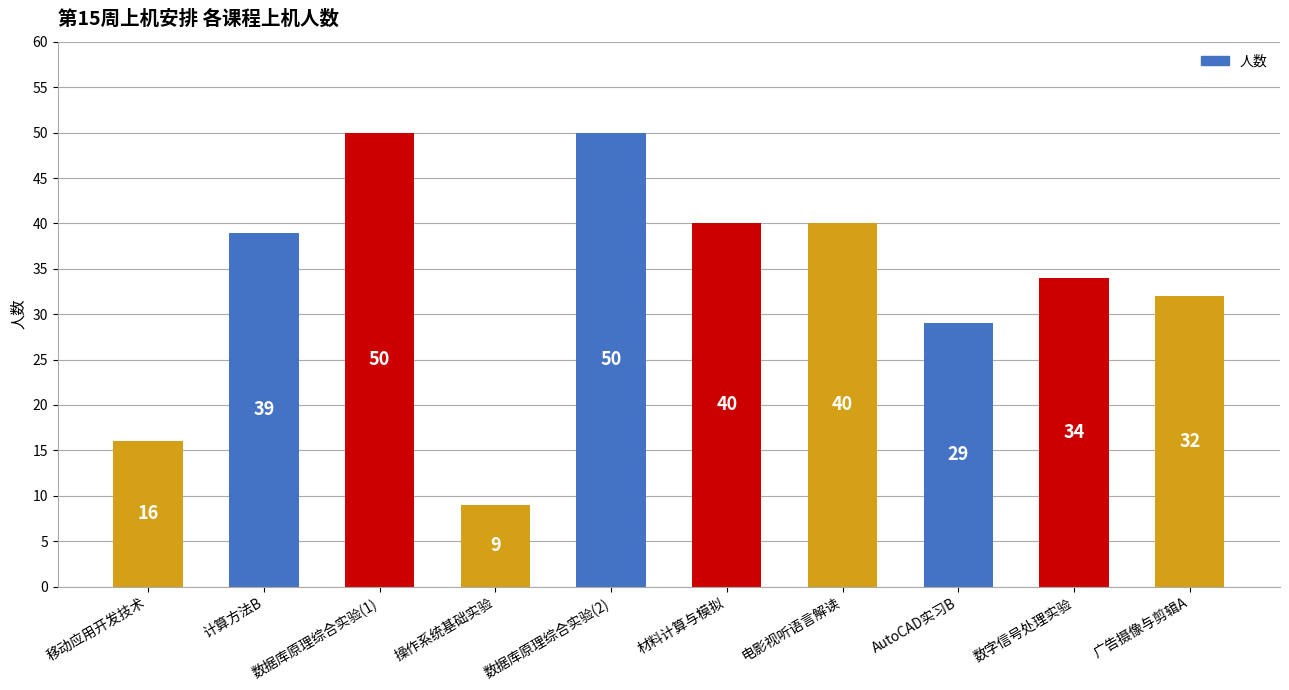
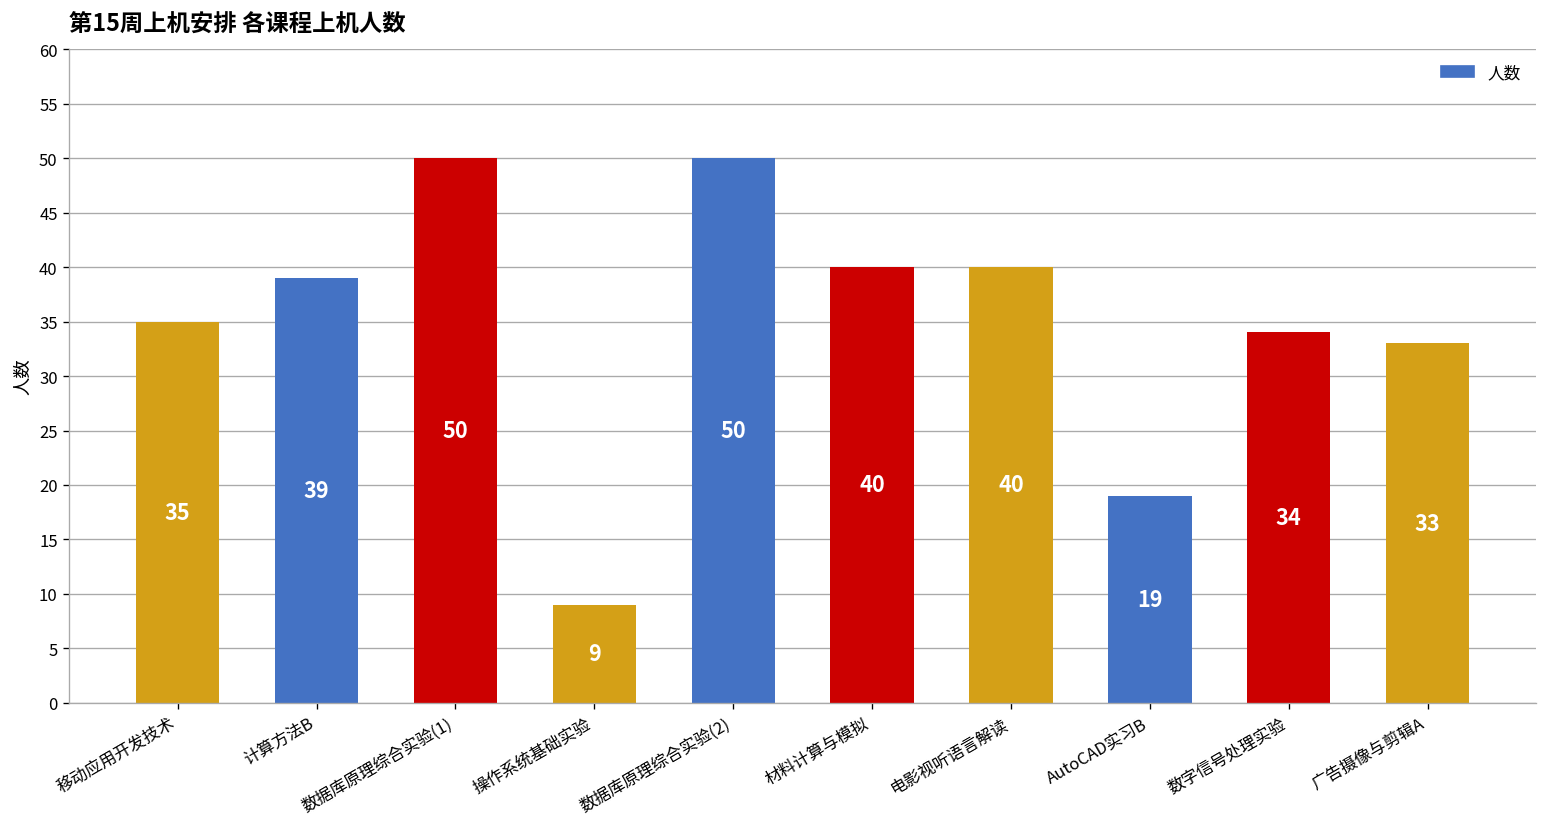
  {
-   "移动应用开发技术": 16,
+   "移动应用开发技术": 35,
    "计算方法B": 39,
    "数据库原理综合实验(1)": 50,
    "操作系统基础实验": 9,
    "数据库原理综合实验(2)": 50,
    "材料计算与模拟": 40,
    "电影视听语言解读": 40,
-   "AutoCAD实习B": 29,
+   "AutoCAD实习B": 19,
    "数字信号处理实验": 34,
-   "广告摄像与剪辑A": 32
+   "广告摄像与剪辑A": 33
  }
